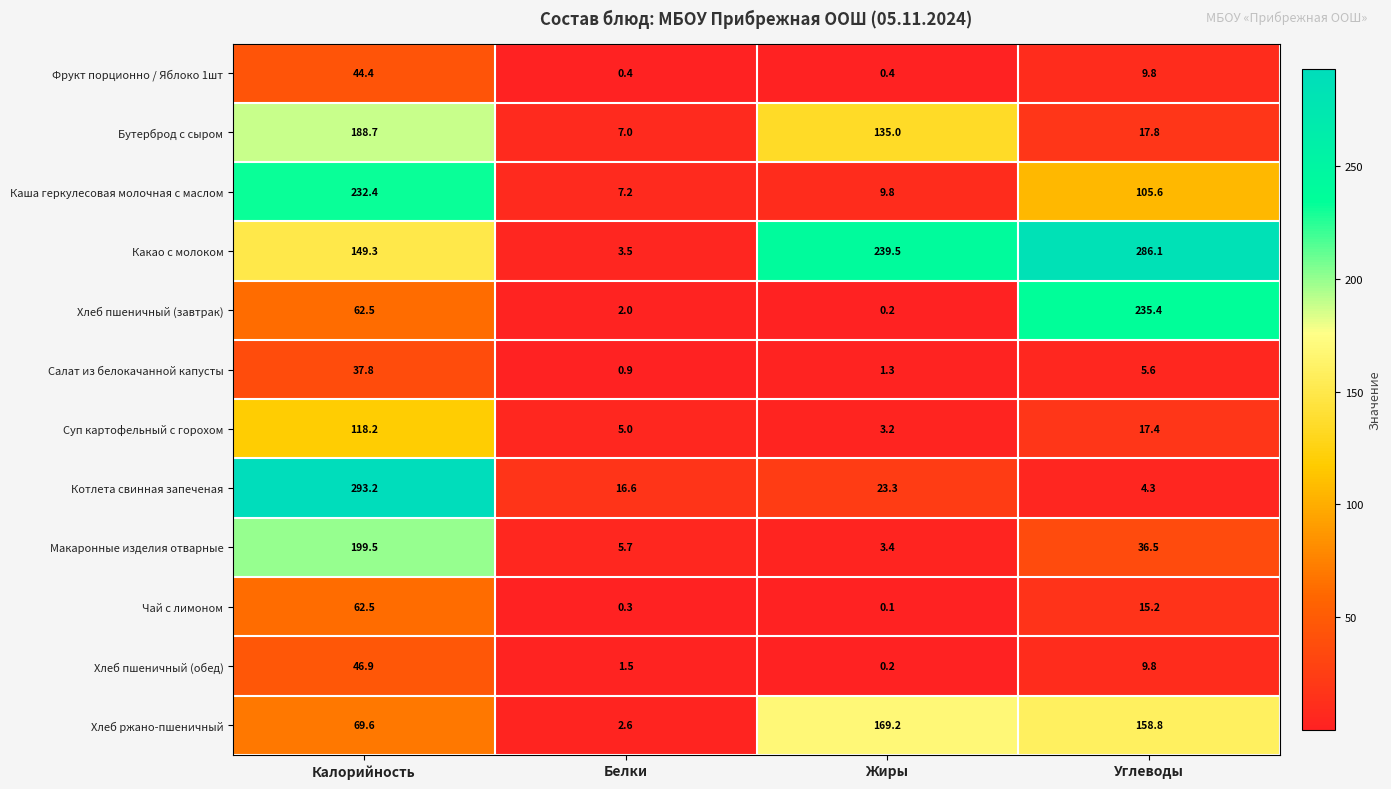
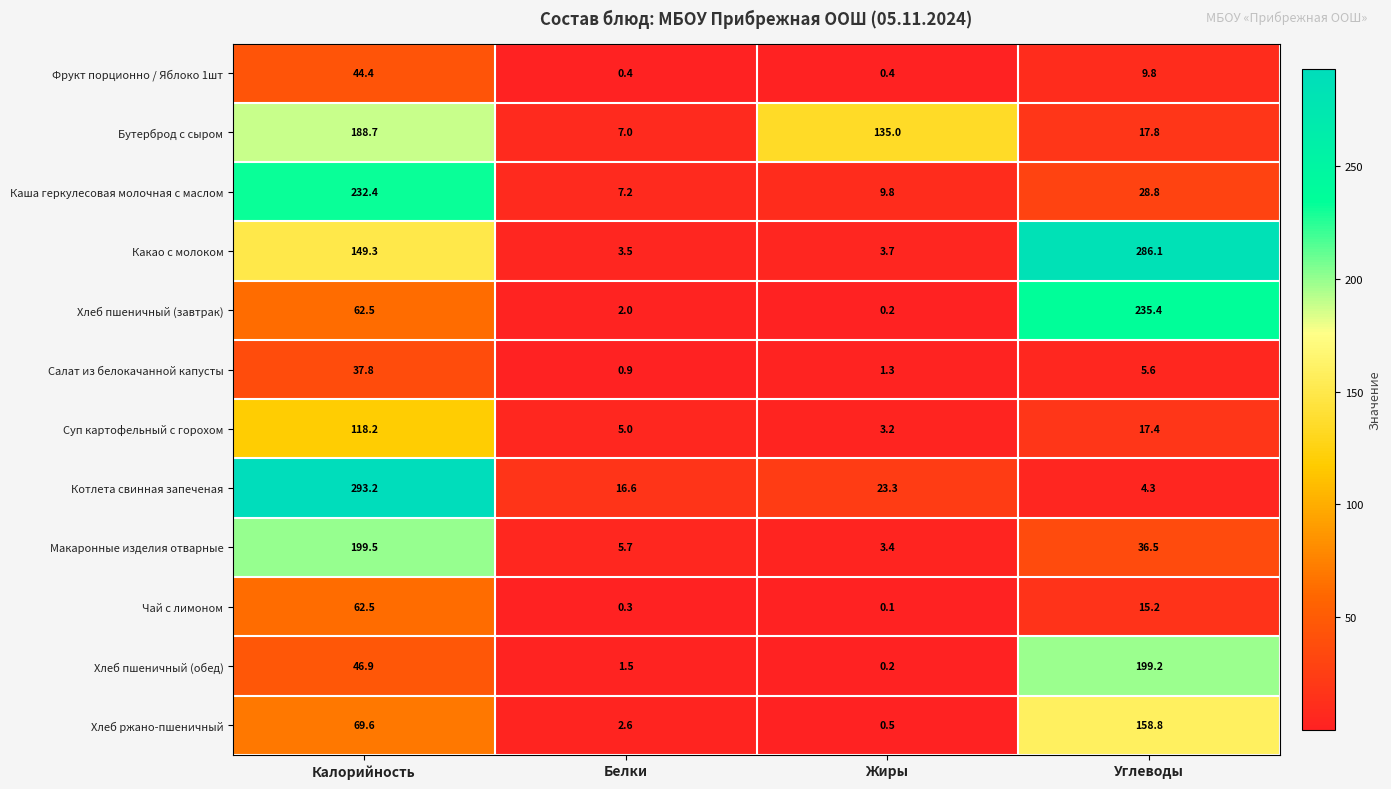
  {
    "Фрукт порционно / Яблоко 1шт": {
      "Калорийность": 44.4,
      "Белки": 0.4,
      "Жиры": 0.4,
      "Углеводы": 9.8
    },
    "Бутерброд с сыром": {
      "Калорийность": 188.7,
      "Белки": 7.0,
      "Жиры": 135.0,
      "Углеводы": 17.8
    },
    "Каша геркулесовая молочная с маслом": {
      "Калорийность": 232.4,
      "Белки": 7.2,
      "Жиры": 9.8,
-     "Углеводы": 105.6
+     "Углеводы": 28.8
    },
    "Какао с молоком": {
      "Калорийность": 149.3,
      "Белки": 3.5,
-     "Жиры": 239.5,
+     "Жиры": 3.7,
      "Углеводы": 286.1
    },
    "Хлеб пшеничный (завтрак)": {
      "Калорийность": 62.5,
      "Белки": 2.0,
      "Жиры": 0.2,
      "Углеводы": 235.4
    },
    "Салат из белокачанной капусты": {
      "Калорийность": 37.8,
      "Белки": 0.9,
      "Жиры": 1.3,
      "Углеводы": 5.6
    },
    "Суп картофельный с горохом": {
      "Калорийность": 118.2,
      "Белки": 5.0,
      "Жиры": 3.2,
      "Углеводы": 17.4
    },
    "Котлета свинная запеченая": {
      "Калорийность": 293.2,
      "Белки": 16.6,
      "Жиры": 23.3,
      "Углеводы": 4.3
    },
    "Макаронные изделия отварные": {
      "Калорийность": 199.5,
      "Белки": 5.7,
      "Жиры": 3.4,
      "Углеводы": 36.5
    },
    "Чай с лимоном": {
      "Калорийность": 62.5,
      "Белки": 0.3,
      "Жиры": 0.1,
      "Углеводы": 15.2
    },
    "Хлеб пшеничный (обед)": {
      "Калорийность": 46.9,
      "Белки": 1.5,
      "Жиры": 0.2,
-     "Углеводы": 9.8
+     "Углеводы": 199.2
    },
    "Хлеб ржано-пшеничный": {
      "Калорийность": 69.6,
      "Белки": 2.6,
-     "Жиры": 169.2,
+     "Жиры": 0.5,
      "Углеводы": 158.8
    }
  }
